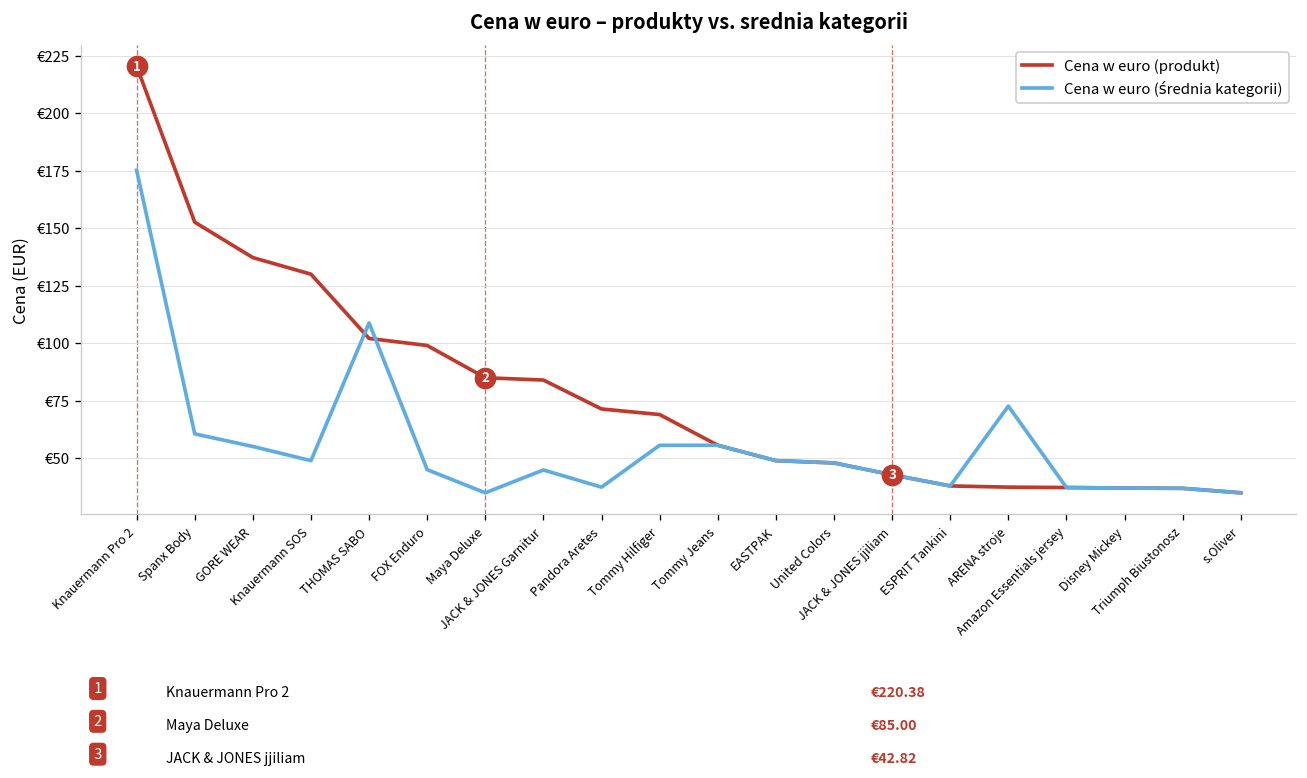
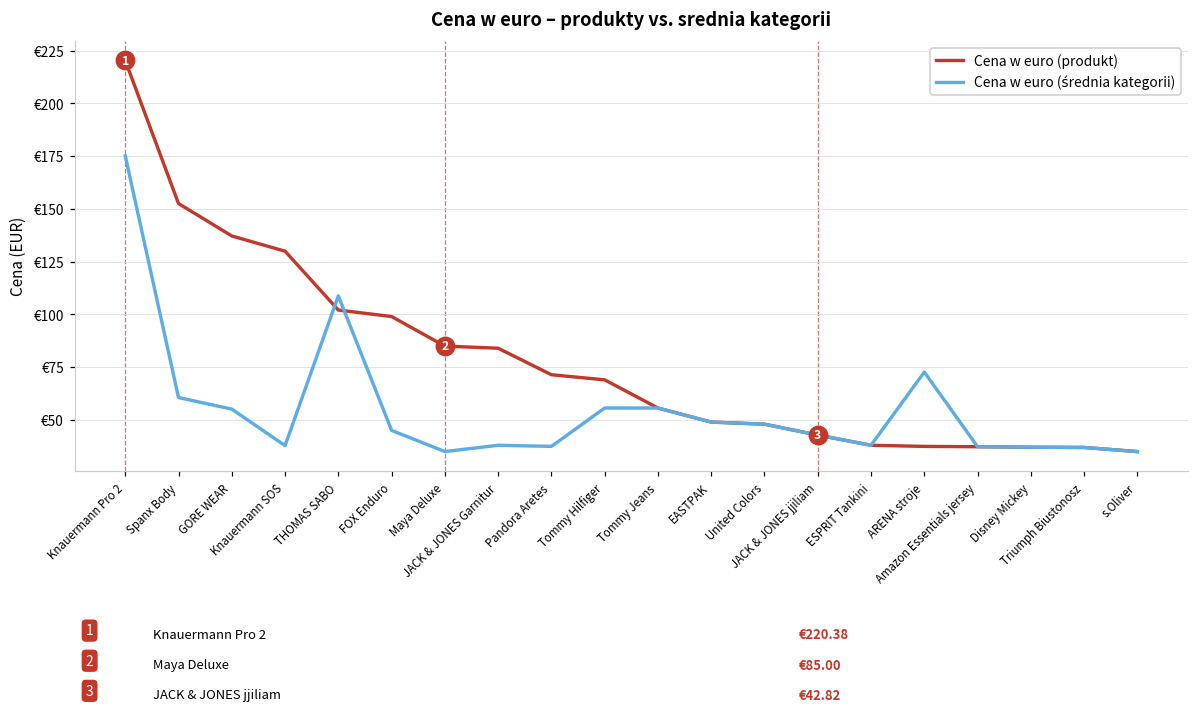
  {
    "Cena w euro (średnia kategorii)": {
      "Knauermann Pro 2": "€175",
      "Spanx Body": "€61",
      "GORE WEAR": "€55",
-     "Knauermann SOS": "€49",
+     "Knauermann SOS": "€38",
      "THOMAS SABO": "€109",
      "FOX Enduro": "€45",
      "Maya Deluxe": "€35",
-     "JACK & JONES Garnitur": "€45",
+     "JACK & JONES Garnitur": "€38",
      "Pandora Aretes": "€37",
      "Tommy Hilfiger": "€56",
      "ARENA stroje": "€73"
    }
  }
